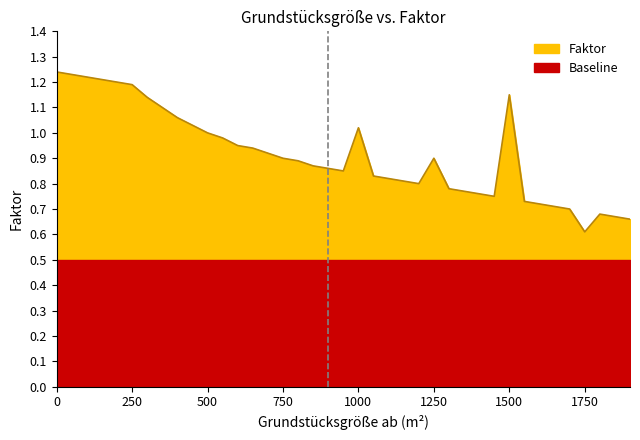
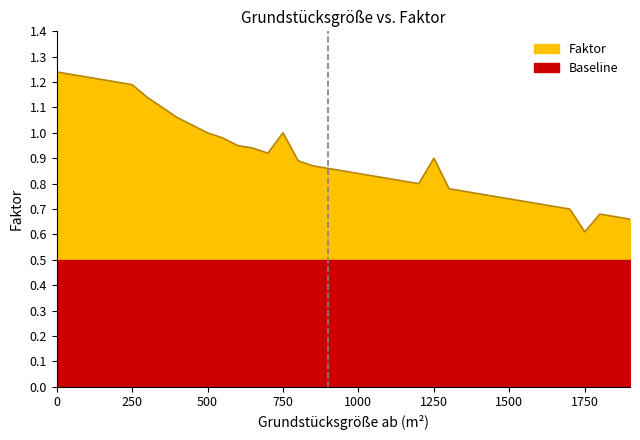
  {
    "Faktor": {
      "0": 1.24,
      "250": 1.19,
      "500": 1.00,
-     "750": 0.9,
-     "1000": 1.02,
+     "750": 1.0,
+     "1000": 0.84,
      "1250": 0.90,
-     "1500": 1.15,
+     "1500": 0.74,
      "1750": 0.61
    },
    "Baseline": {
      "0": 0.50,
      "250": 0.50,
      "500": 0.50,
      "750": 0.50,
      "1000": 0.50,
      "1250": 0.50,
      "1500": 0.50,
      "1750": 0.50
    }
  }
